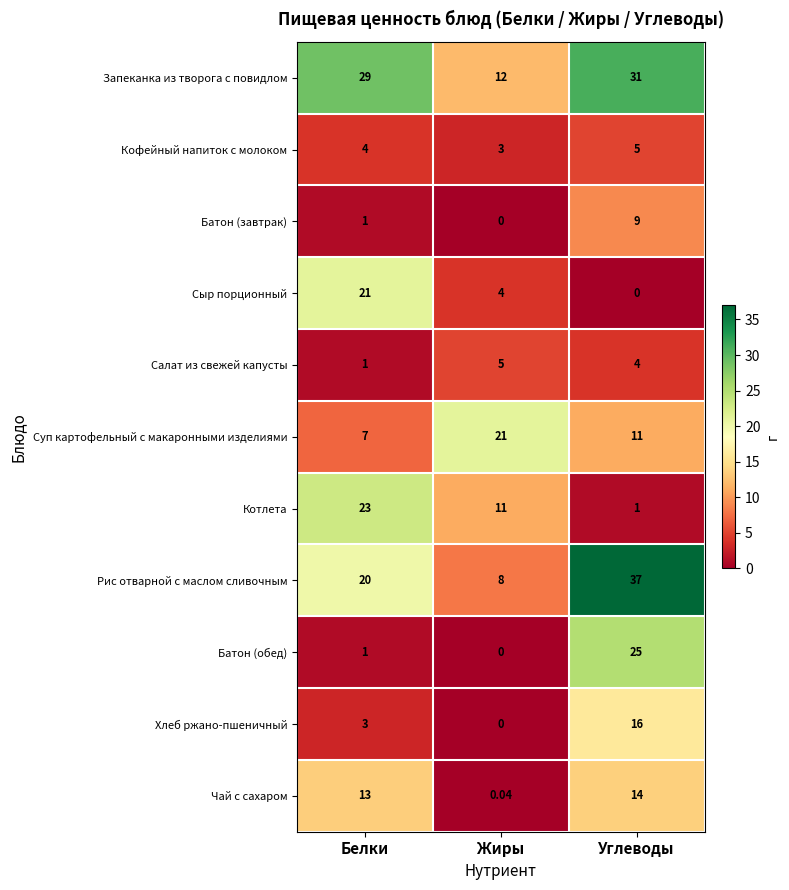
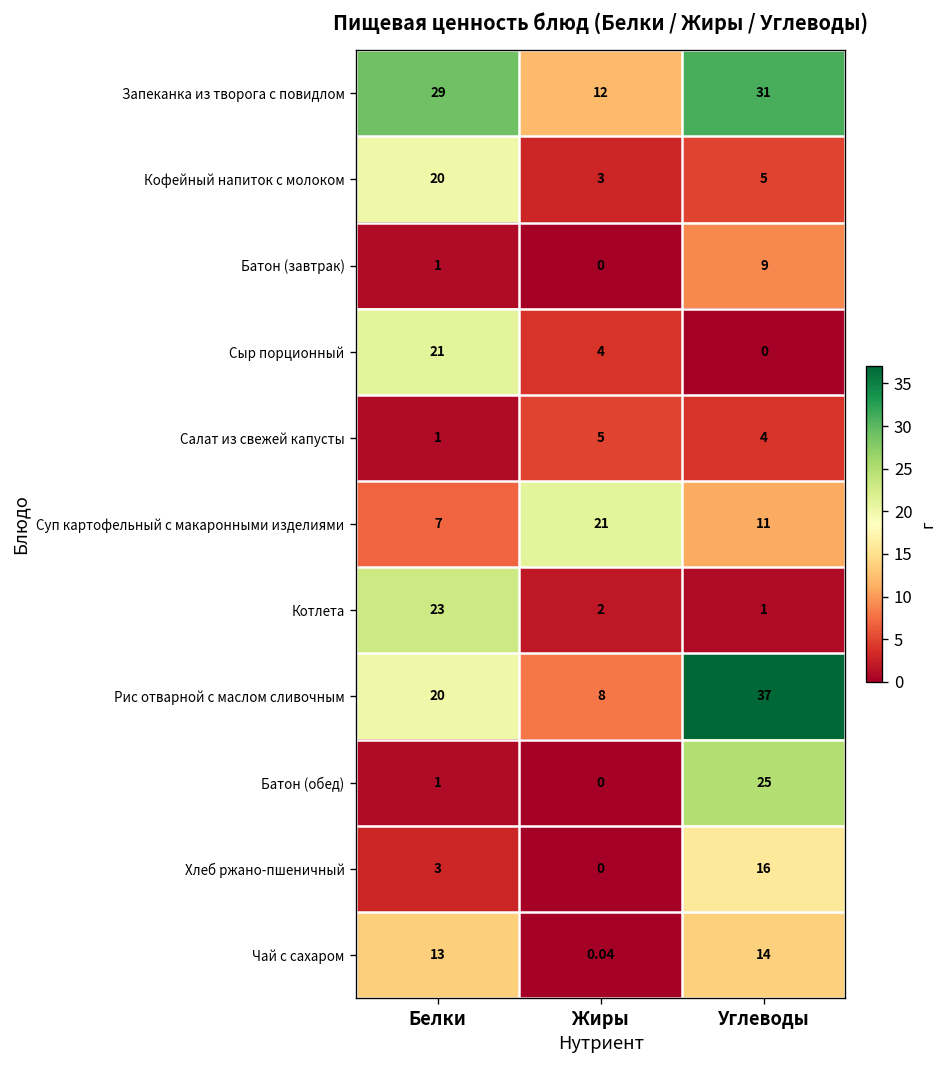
  {
    "Запеканка из творога с повидлом": {
      "Белки": 29,
      "Жиры": 12,
      "Углеводы": 31
    },
    "Кофейный напиток с молоком": {
-     "Белки": 4,
+     "Белки": 20,
      "Жиры": 3,
      "Углеводы": 5
    },
    "Батон (завтрак)": {
      "Белки": 1,
      "Жиры": 0,
      "Углеводы": 9
    },
    "Сыр порционный": {
      "Белки": 21,
      "Жиры": 4,
      "Углеводы": 0
    },
    "Салат из свежей капусты": {
      "Белки": 1,
      "Жиры": 5,
      "Углеводы": 4
    },
    "Суп картофельный с макаронными изделиями": {
      "Белки": 7,
      "Жиры": 21,
      "Углеводы": 11
    },
    "Котлета": {
      "Белки": 23,
-     "Жиры": 11,
+     "Жиры": 2,
      "Углеводы": 1
    },
    "Рис отварной с маслом сливочным": {
      "Белки": 20,
      "Жиры": 8,
      "Углеводы": 37
    },
    "Батон (обед)": {
      "Белки": 1,
      "Жиры": 0,
      "Углеводы": 25
    },
    "Хлеб ржано-пшеничный": {
      "Белки": 3,
      "Жиры": 0,
      "Углеводы": 16
    },
    "Чай с сахаром": {
      "Белки": 13,
      "Жиры": 0.04,
      "Углеводы": 14
    }
  }
